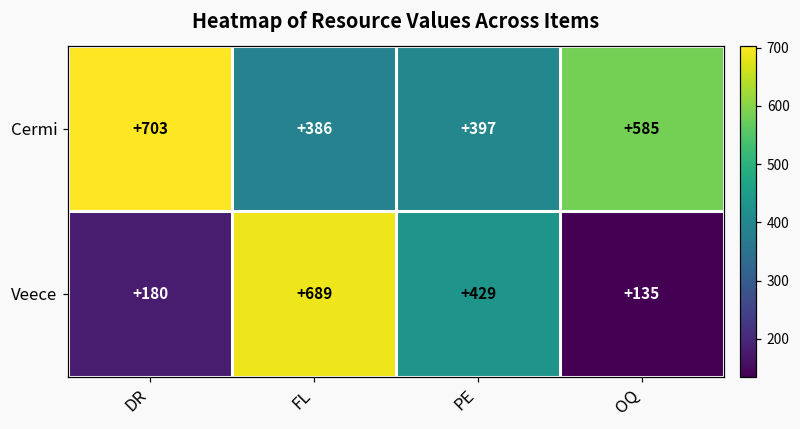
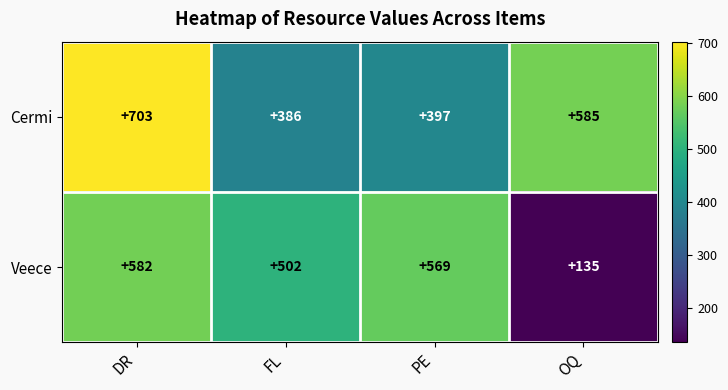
  {
    "Cermi": {
      "DR": "+703",
      "FL": "+386",
      "PE": "+397",
      "OQ": "+585"
    },
    "Veece": {
-     "DR": "+180",
-     "FL": "+689",
-     "PE": "+429",
+     "DR": "+582",
+     "FL": "+502",
+     "PE": "+569",
      "OQ": "+135"
    }
  }
